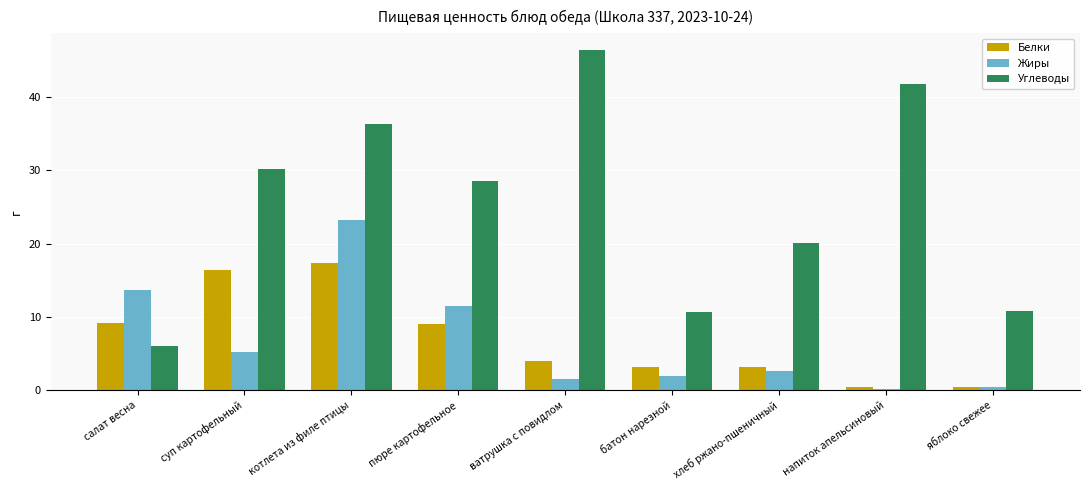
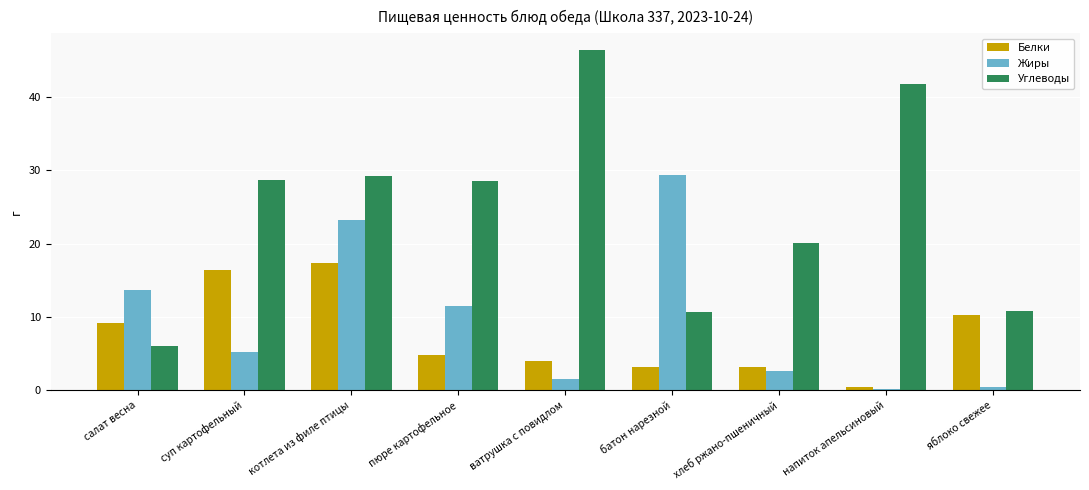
  {
    "Белки": {
      "салат весна": 9,
      "суп картофельный": 16,
      "котлета из филе птицы": 17,
-     "пюре картофельное": 9,
+     "пюре картофельное": 5,
      "ватрушка с повидлом": 4,
      "батон нарезной": 3,
      "хлеб ржано-пшеничный": 3,
      "напиток апельсиновый": 0,
-     "яблоко свежее": 0
+     "яблоко свежее": 10
    },
    "Жиры": {
      "салат весна": 14,
      "суп картофельный": 5,
      "котлета из филе птицы": 23,
      "пюре картофельное": 11,
      "ватрушка с повидлом": 2,
-     "батон нарезной": 2,
+     "батон нарезной": 29,
      "хлеб ржано-пшеничный": 3,
      "яблоко свежее": 0
    },
    "Углеводы": {
      "салат весна": 6,
-     "суп картофельный": 30,
-     "котлета из филе птицы": 36,
+     "суп картофельный": 29,
+     "котлета из филе птицы": 29,
      "пюре картофельное": 29,
      "ватрушка с повидлом": 46,
      "батон нарезной": 11,
      "хлеб ржано-пшеничный": 20,
      "напиток апельсиновый": 42,
      "яблоко свежее": 11
    }
  }
